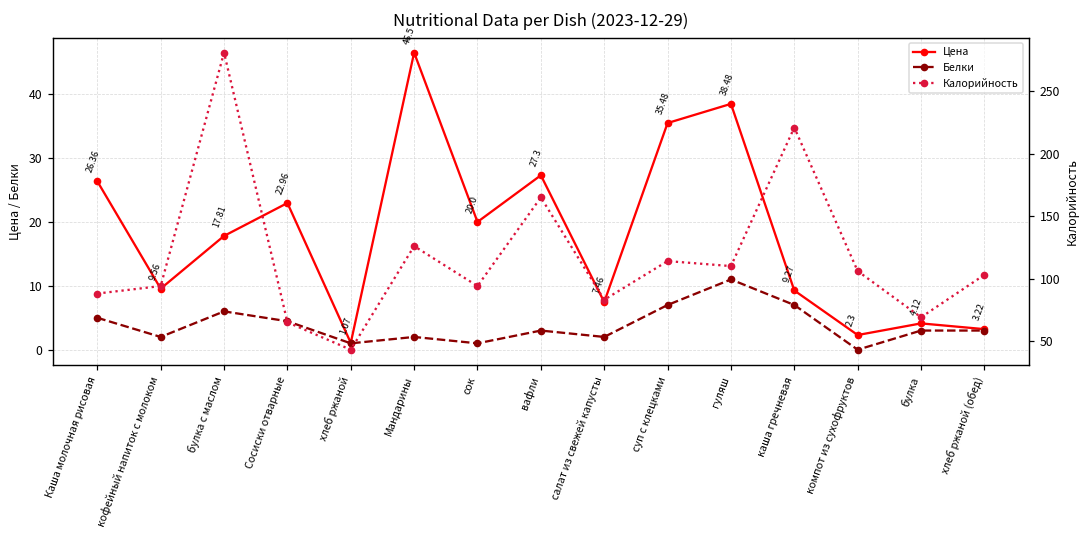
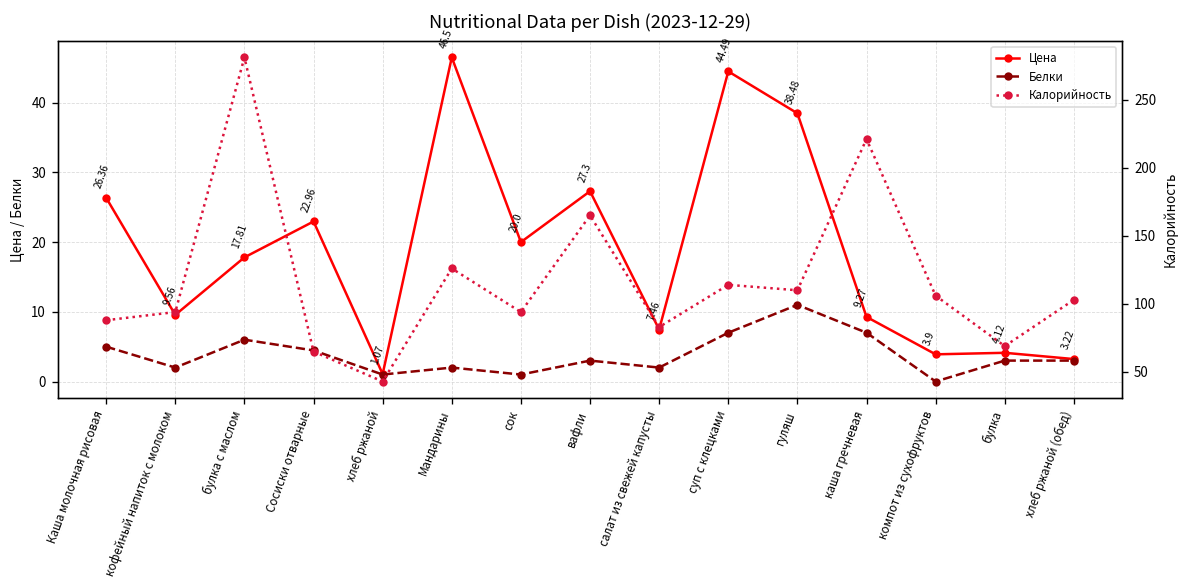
  {
    "Цена": {
      "Каша молочная рисовая": 26.36,
      "кофейный напиток с молоком": 9.56,
      "булка с маслом": 17.81,
      "Сосиски отварные": 22.96,
      "Мандарины": 46.5,
      "сок": 20.0,
      "вафли": 27.3,
      "салат из свежей капусты": 7.46,
-     "суп с клецками": 35.48,
+     "суп с клецками": 44.49,
      "гуляш": 38.48,
      "каша гречневая": 9.27,
-     "компот из сухофруктов": 2.3
+     "компот из сухофруктов": 3.9
    }
  }
